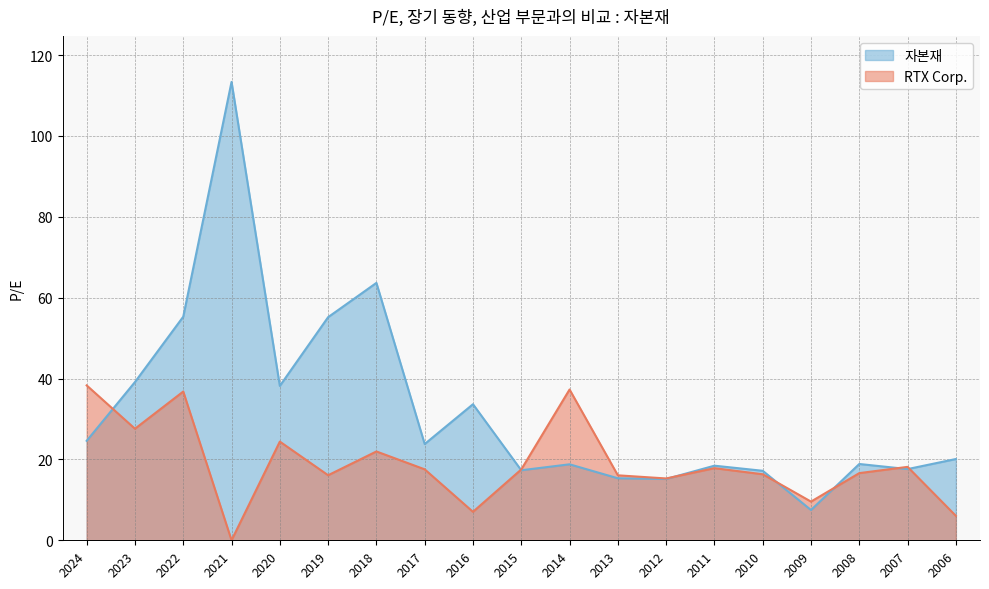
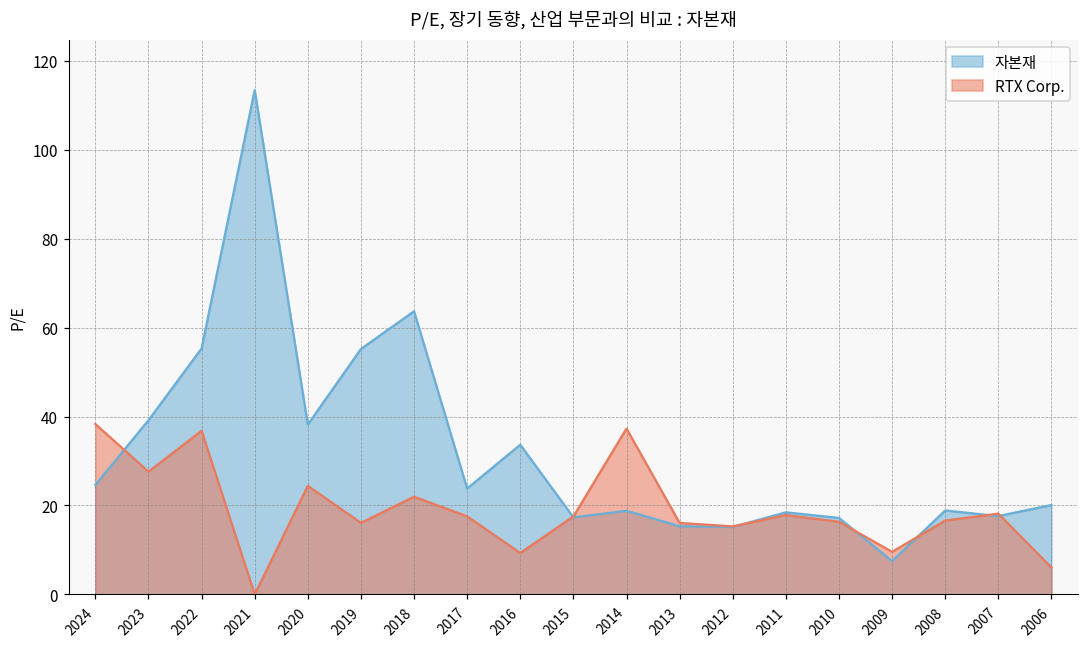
  {
    "자본재": {
      "2024": 25,
      "2023": 39,
      "2022": 55,
      "2021": 113,
      "2020": 38,
      "2019": 55,
      "2018": 64,
      "2017": 24,
      "2016": 34,
      "2014": 19,
      "2013": 15,
      "2010": 17,
      "2009": 7,
      "2008": 19,
      "2006": 20
    },
    "RTX Corp.": {
      "2024": 38,
      "2023": 28,
      "2022": 37,
      "2021": 0,
      "2020": 24,
      "2019": 16,
      "2018": 22,
      "2017": 18,
-     "2016": 7,
+     "2016": 9,
      "2014": 37,
      "2013": 16,
      "2010": 16,
      "2009": 10,
      "2008": 17,
      "2006": 6
    }
  }
